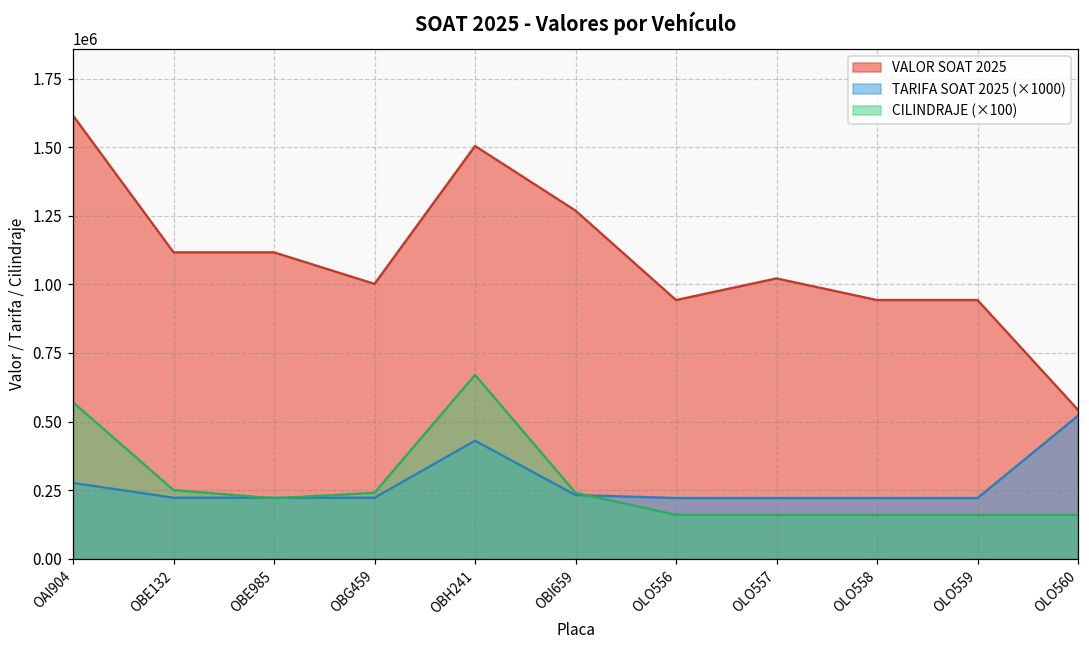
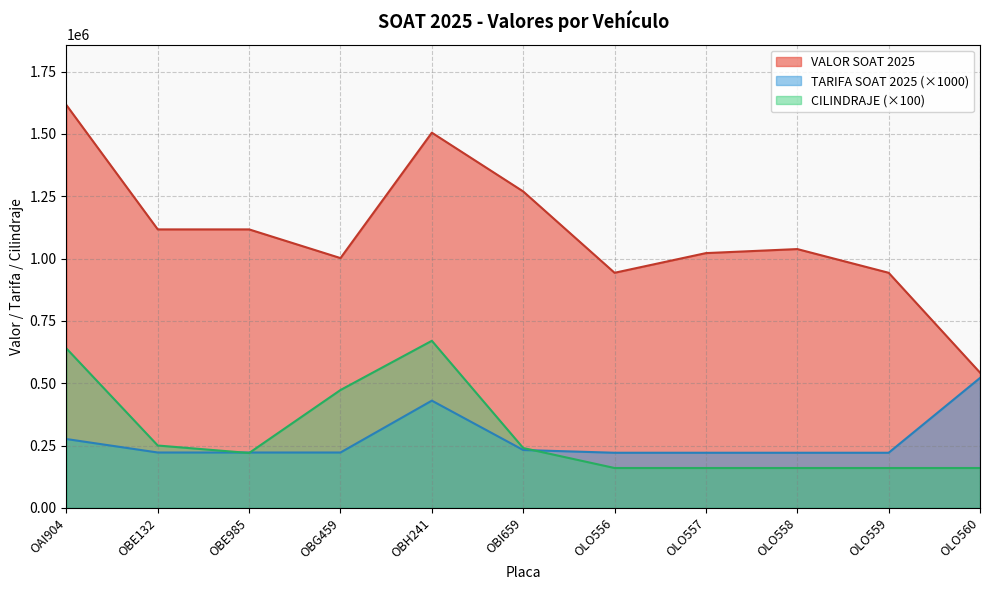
  {
    "VALOR SOAT 2025": {
      "OAI904": 1620000,
      "OBE132": 1120000,
      "OBE985": 1120000,
      "OBG459": 1000000,
      "OBH241": 1500000,
      "OBI659": 1270000,
      "OLO556": 940000,
      "OLO557": 1020000,
-     "OLO558": 940000,
+     "OLO558": 1040000,
      "OLO559": 940000,
      "OLO560": 540000
    },
    "TARIFA SOAT 2025 (×1000)": {
      "OAI904": 280000,
      "OBE132": 220000,
      "OBG459": 220000,
      "OBH241": 430000,
      "OLO556": 220000,
      "OLO557": 220000,
      "OLO558": 220000,
      "OLO559": 220000,
      "OLO560": 520000
    },
    "CILINDRAJE (×100)": {
-     "OAI904": 570000,
+     "OAI904": 640000,
      "OBE132": 250000,
-     "OBG459": 240000,
+     "OBG459": 470000,
      "OBH241": 670000,
      "OLO556": 160000,
      "OLO557": 160000,
      "OLO558": 160000,
      "OLO559": 160000,
      "OLO560": 160000
    }
  }
